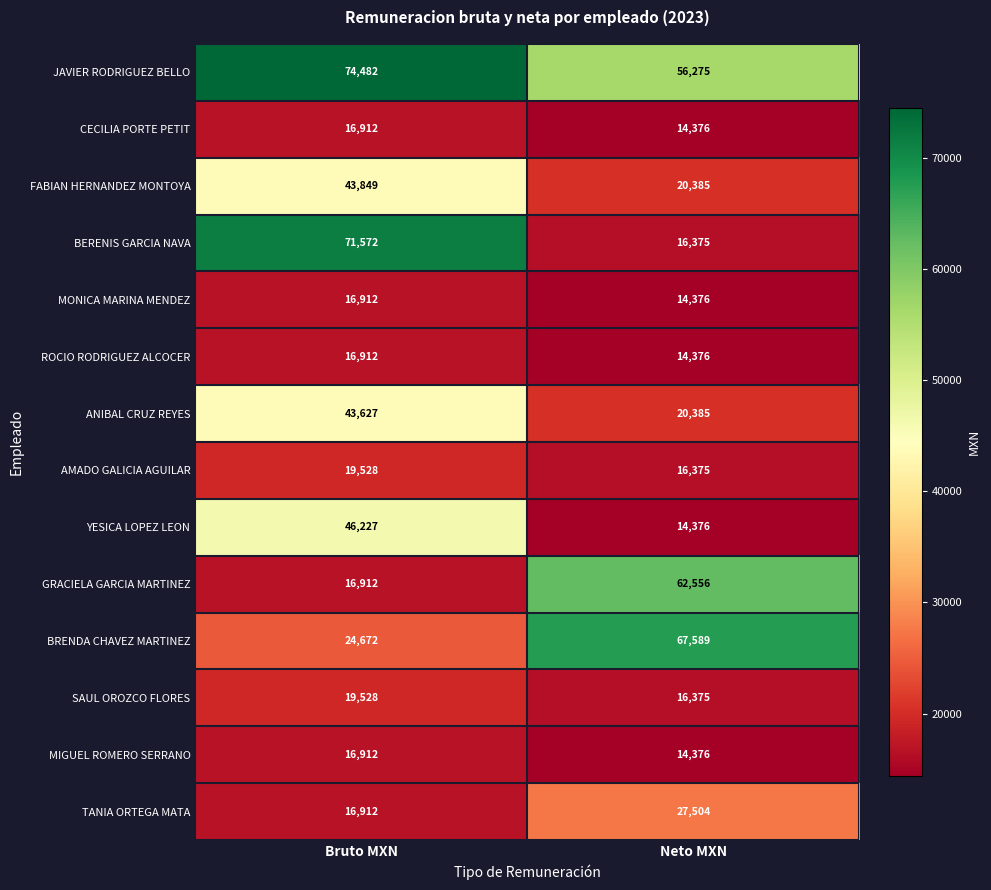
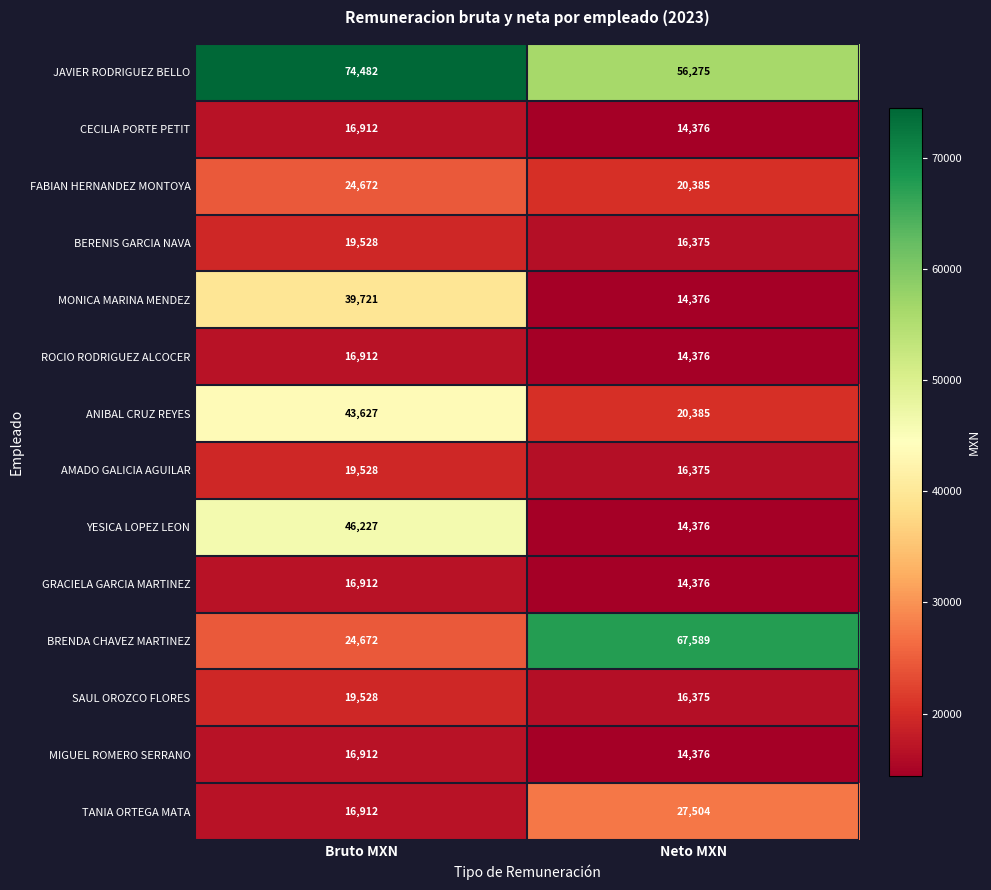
  {
    "JAVIER RODRIGUEZ BELLO": {
      "Bruto MXN": "74,482",
      "Neto MXN": "56,275"
    },
    "CECILIA PORTE PETIT": {
      "Bruto MXN": "16,912",
      "Neto MXN": "14,376"
    },
    "FABIAN HERNANDEZ MONTOYA": {
-     "Bruto MXN": "43,849",
+     "Bruto MXN": "24,672",
      "Neto MXN": "20,385"
    },
    "BERENIS GARCIA NAVA": {
-     "Bruto MXN": "71,572",
+     "Bruto MXN": "19,528",
      "Neto MXN": "16,375"
    },
    "MONICA MARINA MENDEZ": {
-     "Bruto MXN": "16,912",
+     "Bruto MXN": "39,721",
      "Neto MXN": "14,376"
    },
    "ROCIO RODRIGUEZ ALCOCER": {
      "Bruto MXN": "16,912",
      "Neto MXN": "14,376"
    },
    "ANIBAL CRUZ REYES": {
      "Bruto MXN": "43,627",
      "Neto MXN": "20,385"
    },
    "AMADO GALICIA AGUILAR": {
      "Bruto MXN": "19,528",
      "Neto MXN": "16,375"
    },
    "YESICA LOPEZ LEON": {
      "Bruto MXN": "46,227",
      "Neto MXN": "14,376"
    },
    "GRACIELA GARCIA MARTINEZ": {
      "Bruto MXN": "16,912",
-     "Neto MXN": "62,556"
+     "Neto MXN": "14,376"
    },
    "BRENDA CHAVEZ MARTINEZ": {
      "Bruto MXN": "24,672",
      "Neto MXN": "67,589"
    },
    "SAUL OROZCO FLORES": {
      "Bruto MXN": "19,528",
      "Neto MXN": "16,375"
    },
    "MIGUEL ROMERO SERRANO": {
      "Bruto MXN": "16,912",
      "Neto MXN": "14,376"
    },
    "TANIA ORTEGA MATA": {
      "Bruto MXN": "16,912",
      "Neto MXN": "27,504"
    }
  }
